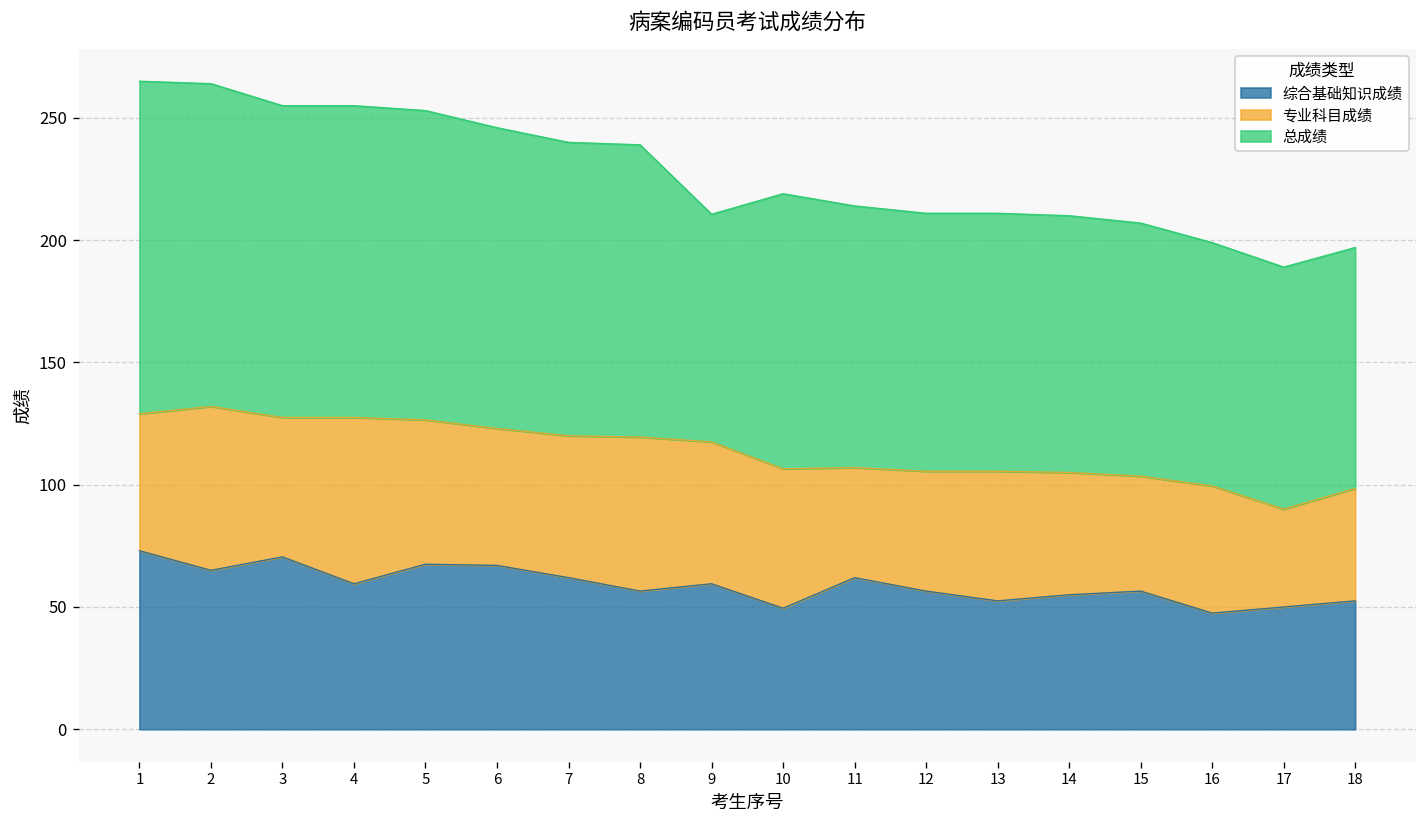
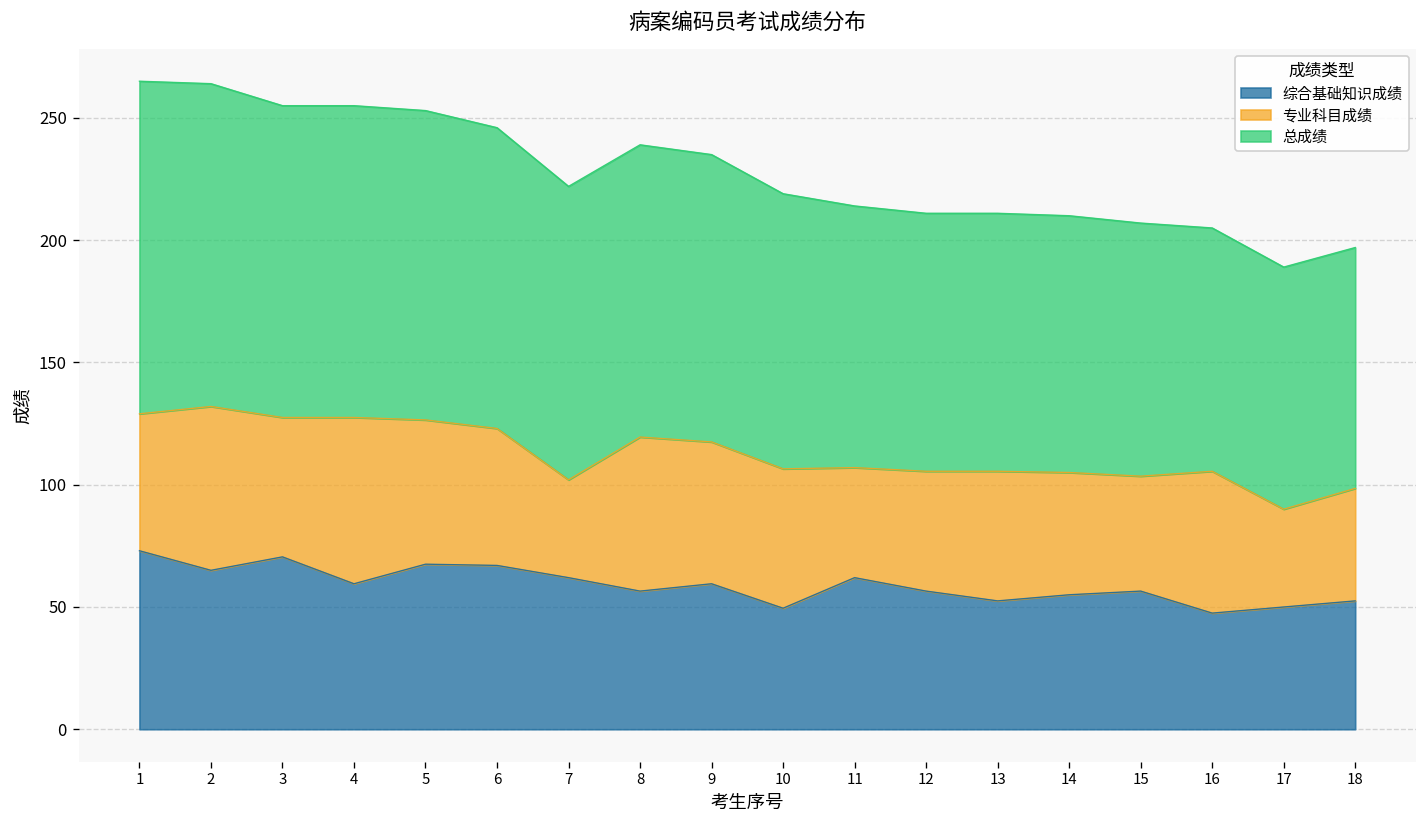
  {
    "综合基础知识成绩": {
      "1": 73,
      "2": 65,
      "3": 71,
      "4": 60,
      "5": 68,
      "6": 67,
      "7": 62,
      "8": 57,
      "9": 60,
      "10": 50,
      "11": 62,
      "12": 57,
      "13": 53,
      "14": 55,
      "15": 57,
      "16": 48,
      "17": 50,
      "18": 53
    },
    "专业科目成绩": {
      "1": 56,
      "2": 67,
      "3": 57,
      "4": 68,
      "5": 59,
      "6": 56,
-     "7": 58,
+     "7": 40,
      "8": 63,
      "9": 58,
      "10": 57,
      "11": 45,
      "12": 49,
      "13": 53,
      "14": 50,
      "15": 47,
-     "16": 52,
+     "16": 58,
      "17": 40,
      "18": 46
    },
    "总成绩": {
      "1": 136,
      "2": 132,
      "3": 128,
      "4": 128,
      "5": 127,
      "6": 123,
      "7": 120,
      "8": 120,
-     "9": 93,
+     "9": 118,
      "10": 113,
      "11": 107,
      "12": 106,
      "13": 106,
      "14": 105,
      "15": 104,
      "16": 100,
      "17": 99,
      "18": 99
    }
  }
